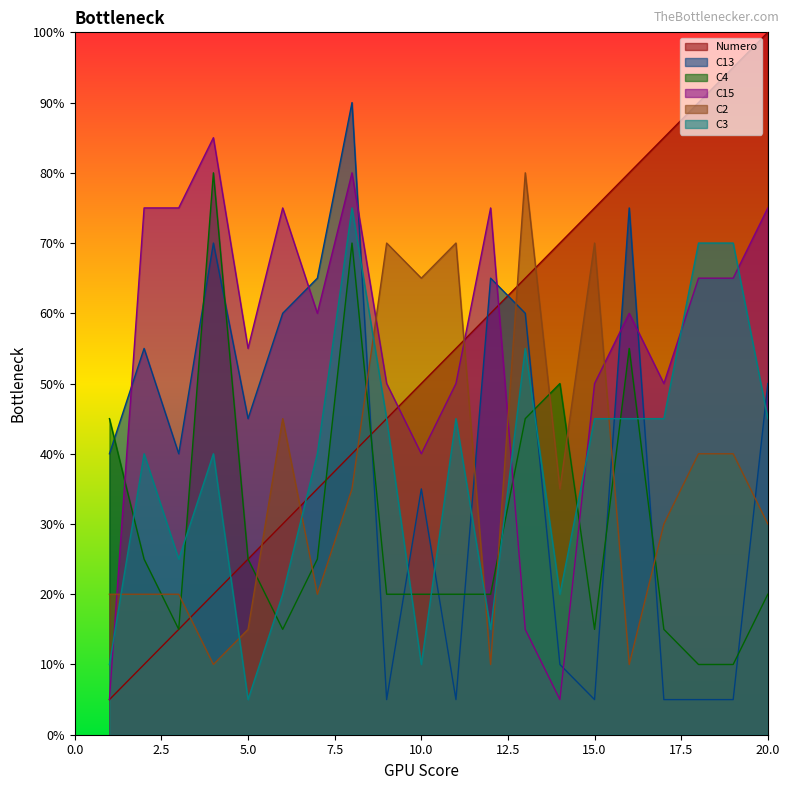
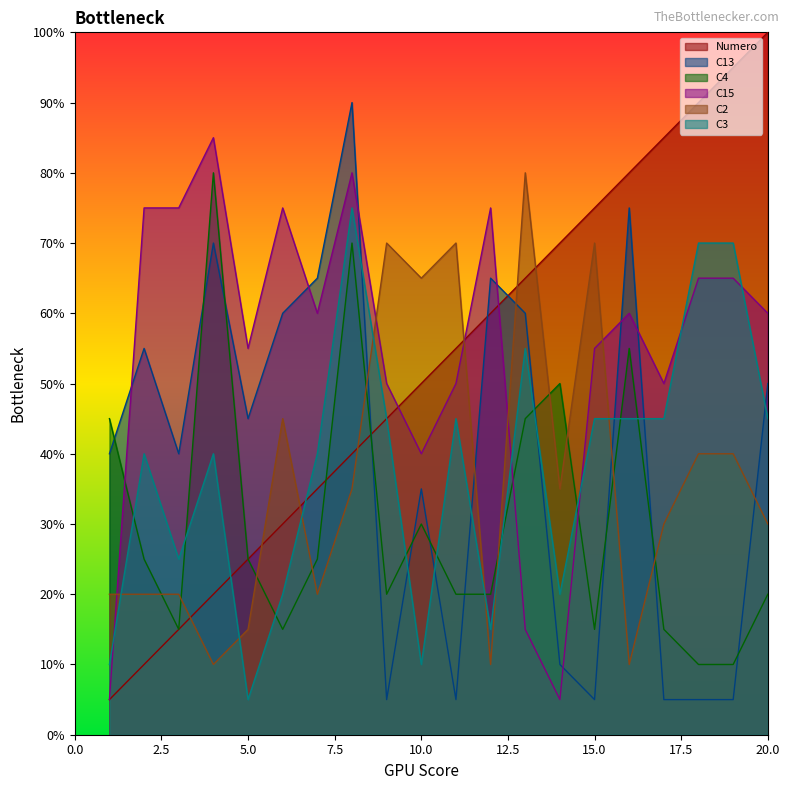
  {
    "C4": {
-     "10.0": "20%",
+     "10.0": "30%",
      "15.0": "15%",
      "20.0": "20%"
    },
    "C15": {
      "5.0": "55%",
      "10.0": "40%",
-     "15.0": "50%",
-     "20.0": "75%"
+     "15.0": "55%",
+     "20.0": "60%"
    }
  }
